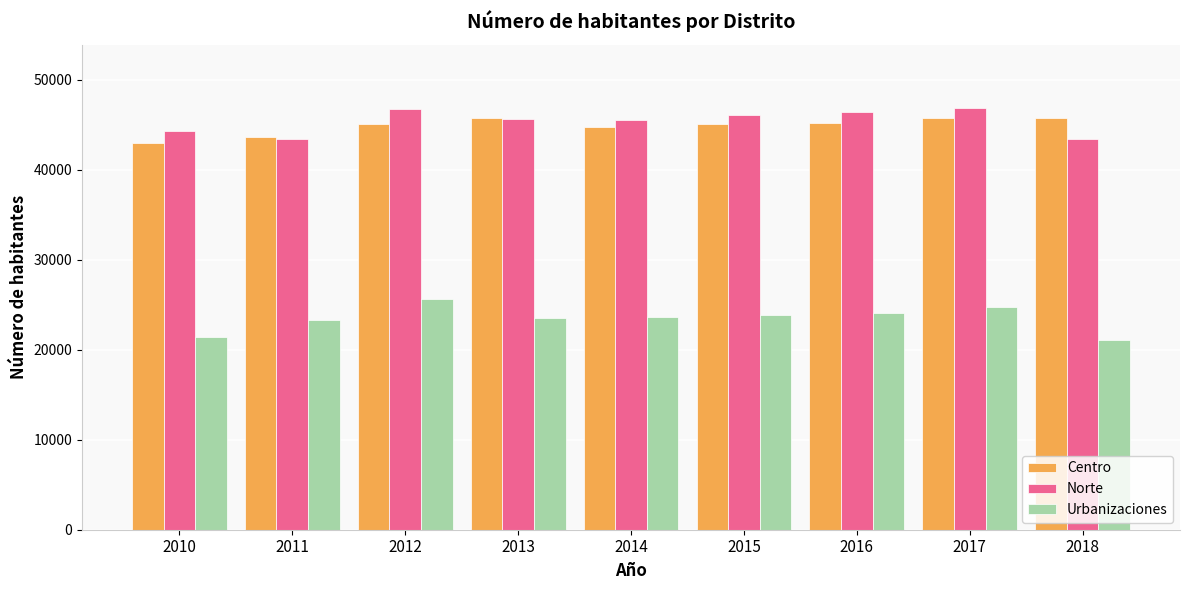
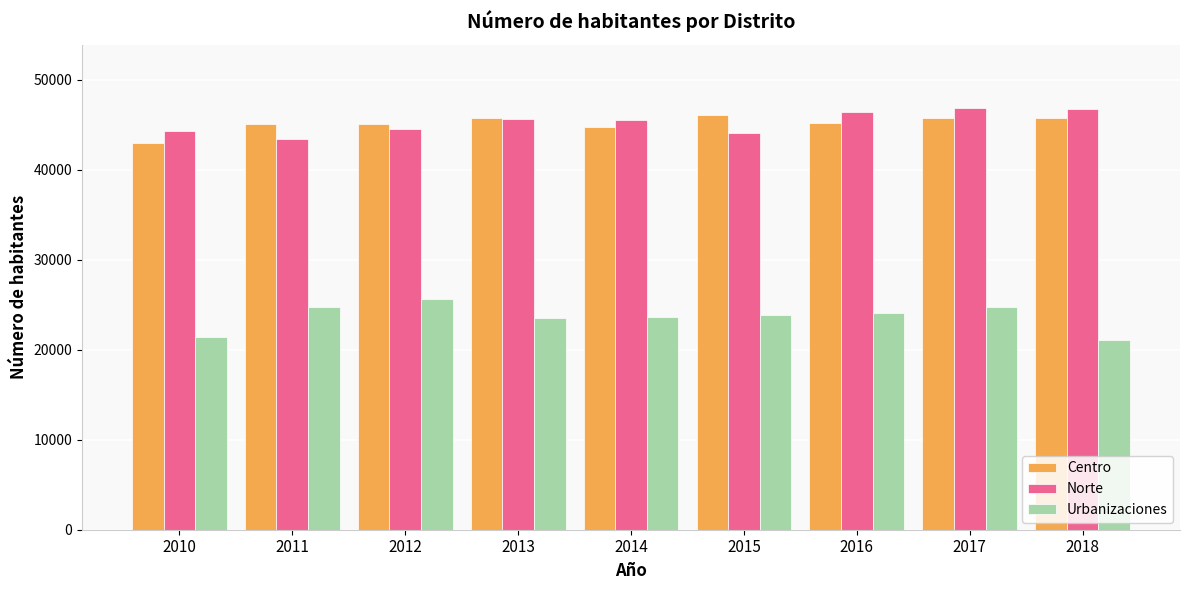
  {
    "Centro": {
      "2010": 43000,
-     "2011": 44000,
+     "2011": 45000,
      "2012": 45000,
      "2013": 46000,
      "2014": 45000,
-     "2015": 45000,
+     "2015": 46000,
      "2016": 45000,
      "2017": 46000,
      "2018": 46000
    },
    "Norte": {
      "2010": 44000,
      "2011": 43000,
-     "2012": 47000,
+     "2012": 45000,
      "2013": 46000,
      "2014": 45000,
-     "2015": 46000,
+     "2015": 44000,
      "2016": 46000,
      "2017": 47000,
-     "2018": 43000
+     "2018": 47000
    },
    "Urbanizaciones": {
      "2010": 21000,
-     "2011": 23000,
+     "2011": 25000,
      "2012": 26000,
      "2013": 24000,
      "2014": 24000,
      "2015": 24000,
      "2016": 24000,
      "2017": 25000,
      "2018": 21000
    }
  }
